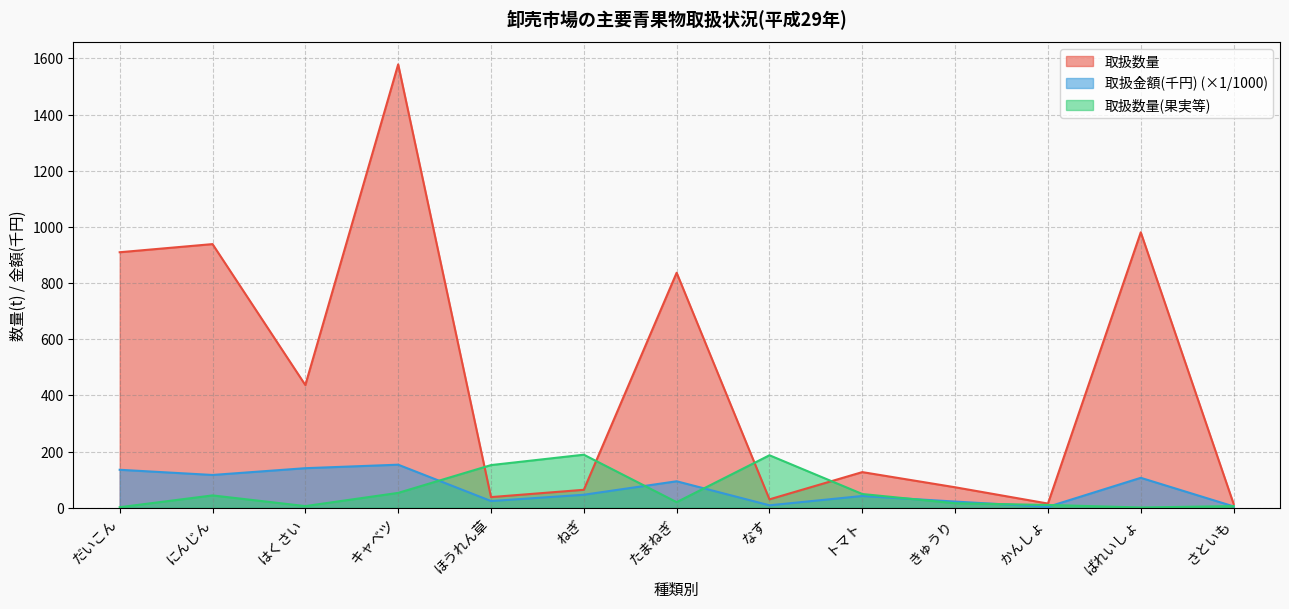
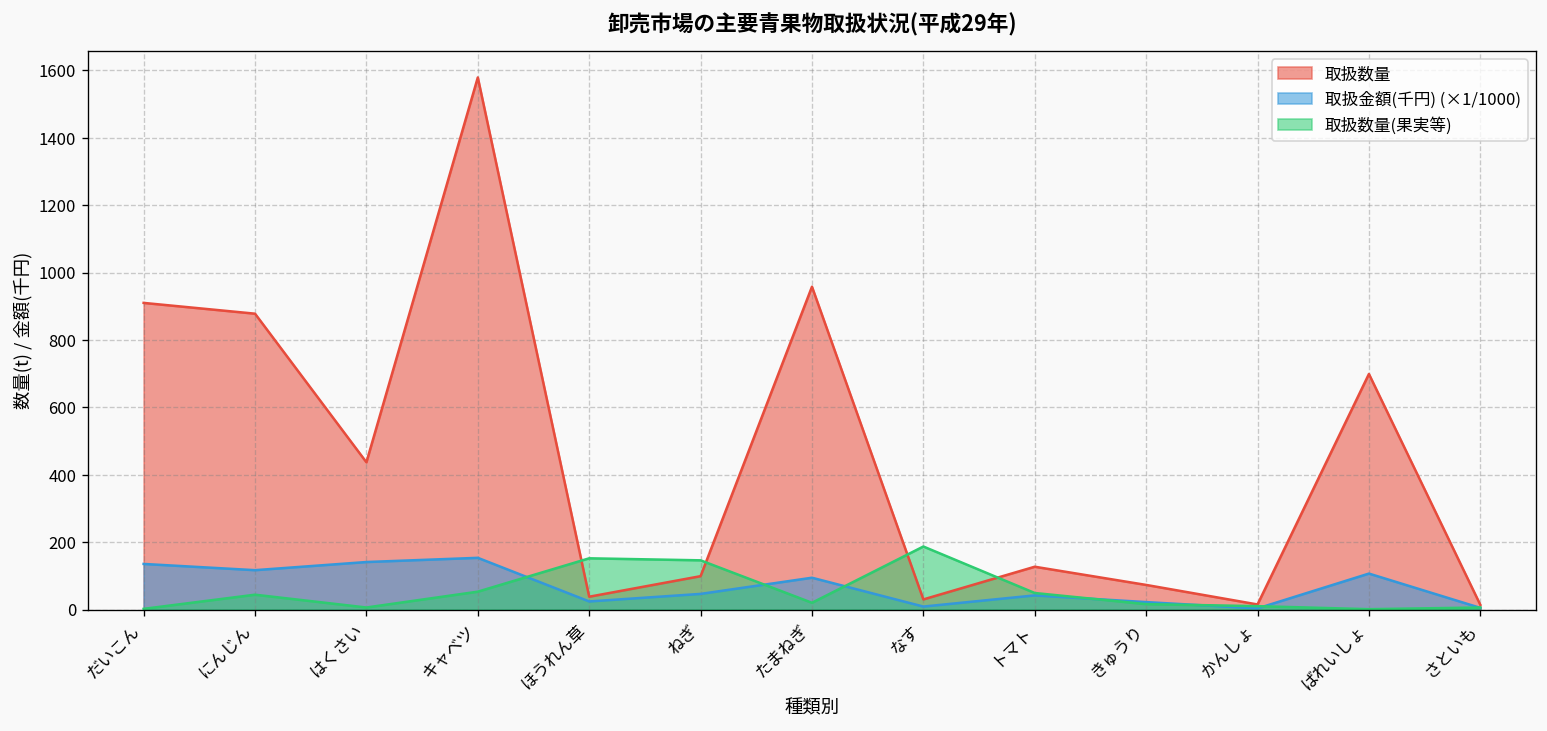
  {
    "取扱数量": {
      "だいこん": 910,
-     "にんじん": 940,
+     "にんじん": 880,
      "はくさい": 440,
      "キャベツ": 1580,
      "ほうれん草": 40,
-     "ねぎ": 60,
-     "たまねぎ": 840,
+     "ねぎ": 100,
+     "たまねぎ": 960,
      "なす": 30,
      "トマト": 130,
      "きゅうり": 70,
-     "ばれいしょ": 980
+     "ばれいしょ": 700
    },
    "取扱金額(千円) (×1/1000)": {
      "だいこん": 140,
      "にんじん": 120,
      "はくさい": 140,
      "キャベツ": 150,
      "ほうれん草": 20,
      "ねぎ": 50,
      "たまねぎ": 90,
      "なす": 10,
      "ばれいしょ": 110
    },
    "取扱数量(果実等)": {
      "だいこん": 0,
      "にんじん": 40,
      "はくさい": 10,
      "キャベツ": 50,
      "ほうれん草": 150,
-     "ねぎ": 190,
+     "ねぎ": 150,
      "たまねぎ": 20,
      "なす": 190,
      "ばれいしょ": 0
    }
  }
